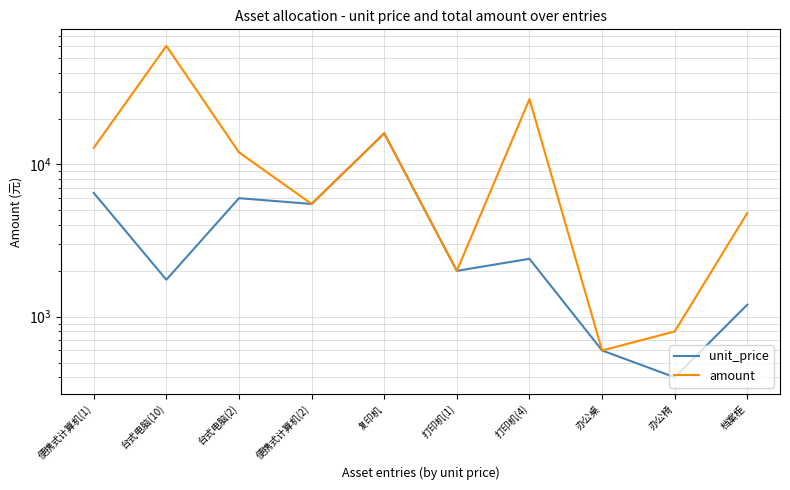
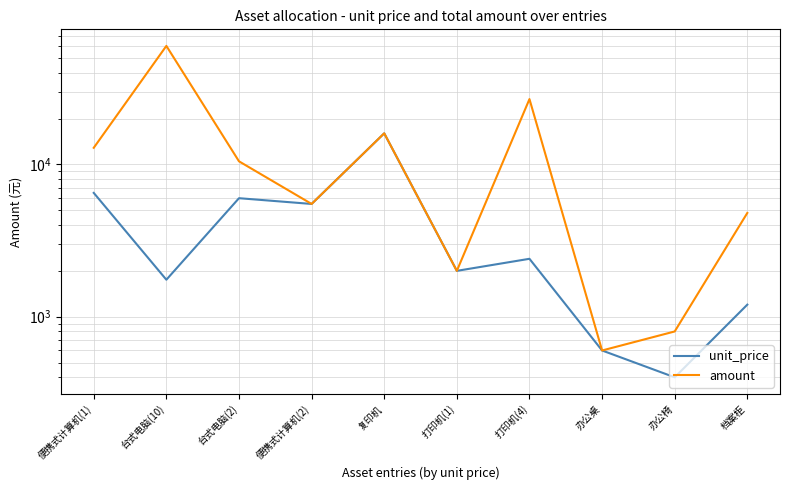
  {
    "unit_price": {
      "便携式计算机(1)": 6500,
      "台式电脑(10)": 1700,
      "台式电脑(2)": 6000,
      "打印机(4)": 2400,
      "档案柜": 1200
    },
    "amount": {
      "便携式计算机(1)": 13000,
      "台式电脑(10)": 60000,
-     "台式电脑(2)": 12000,
+     "台式电脑(2)": 10000,
      "打印机(4)": 27000,
      "办公椅": 800,
      "档案柜": 4800
    }
  }
